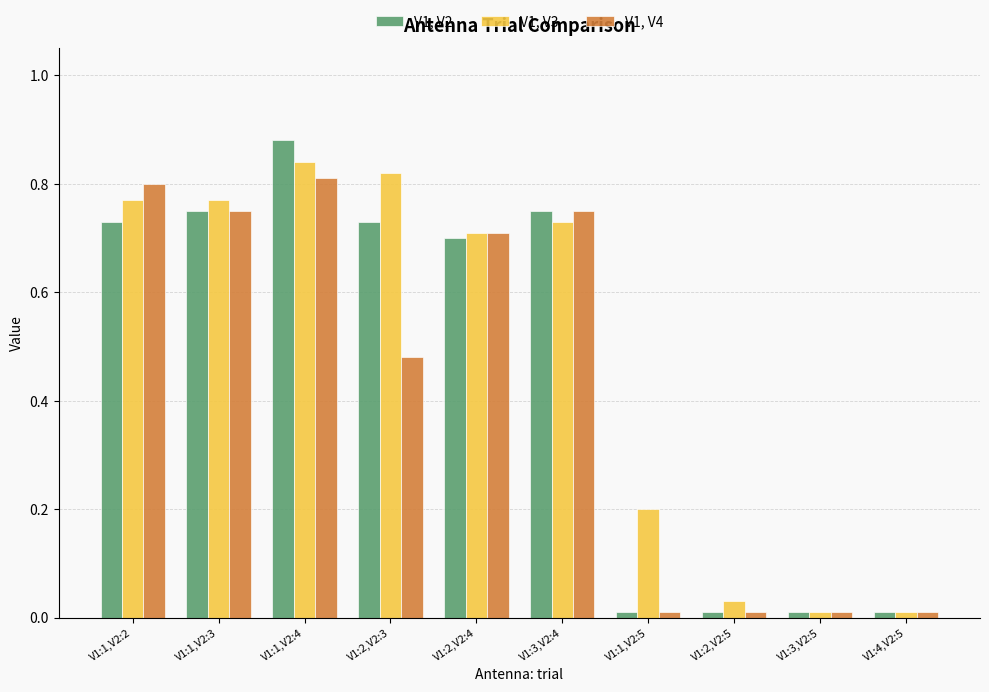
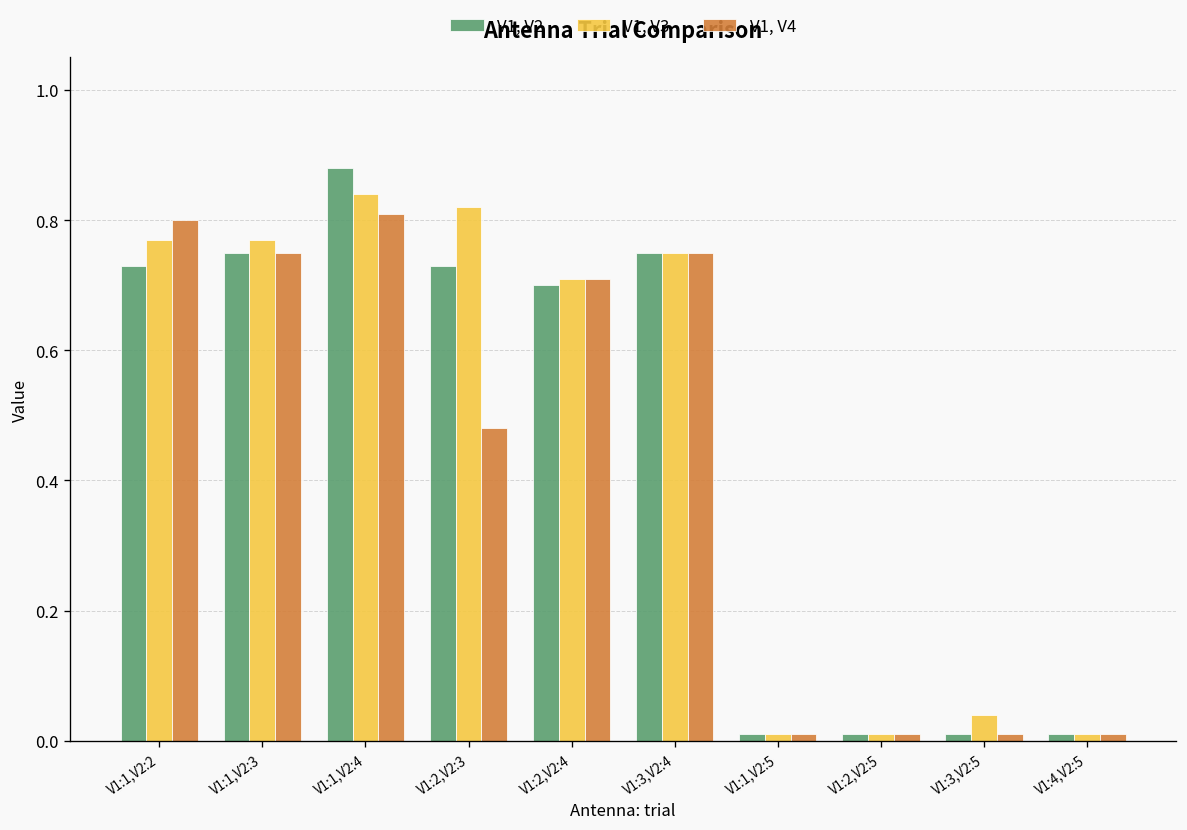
  {
    "V1, V2": {
      "V1:1,V2:2": 0.73,
      "V1:1,V2:3": 0.75,
      "V1:1,V2:4": 0.88,
      "V1:2,V2:3": 0.73,
      "V1:2,V2:4": 0.70,
      "V1:3,V2:4": 0.75,
      "V1:1,V2:5": 0.01,
      "V1:2,V2:5": 0.01,
      "V1:3,V2:5": 0.01,
      "V1:4,V2:5": 0.01
    },
    "V1, V3": {
      "V1:1,V2:2": 0.77,
      "V1:1,V2:3": 0.77,
      "V1:1,V2:4": 0.84,
      "V1:2,V2:3": 0.82,
      "V1:2,V2:4": 0.71,
-     "V1:3,V2:4": 0.73,
-     "V1:1,V2:5": 0.20,
-     "V1:2,V2:5": 0.03,
-     "V1:3,V2:5": 0.01,
+     "V1:3,V2:4": 0.75,
+     "V1:1,V2:5": 0.01,
+     "V1:2,V2:5": 0.01,
+     "V1:3,V2:5": 0.04,
      "V1:4,V2:5": 0.01
    },
    "V1, V4": {
      "V1:1,V2:2": 0.80,
      "V1:1,V2:3": 0.75,
      "V1:1,V2:4": 0.81,
      "V1:2,V2:3": 0.48,
      "V1:2,V2:4": 0.71,
      "V1:3,V2:4": 0.75,
      "V1:1,V2:5": 0.01,
      "V1:2,V2:5": 0.01,
      "V1:3,V2:5": 0.01,
      "V1:4,V2:5": 0.01
    }
  }
